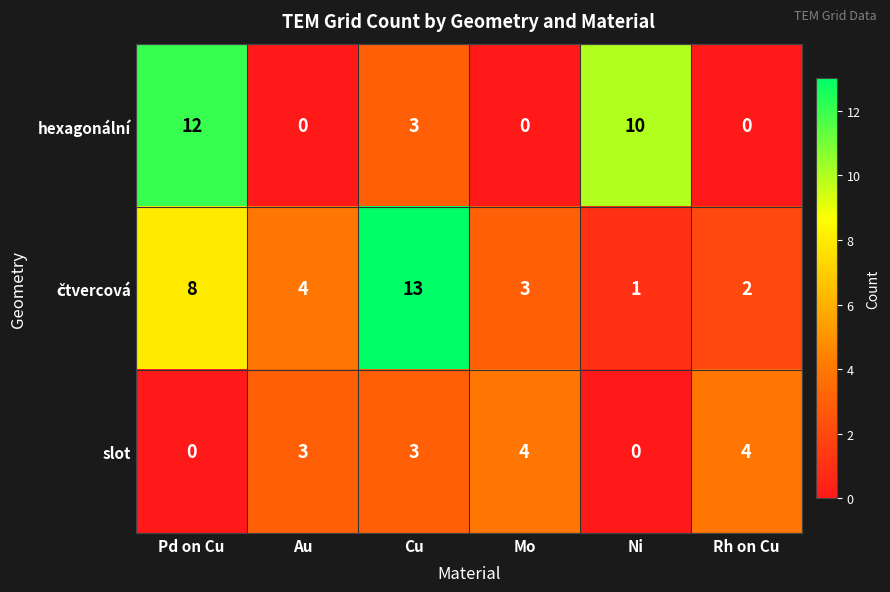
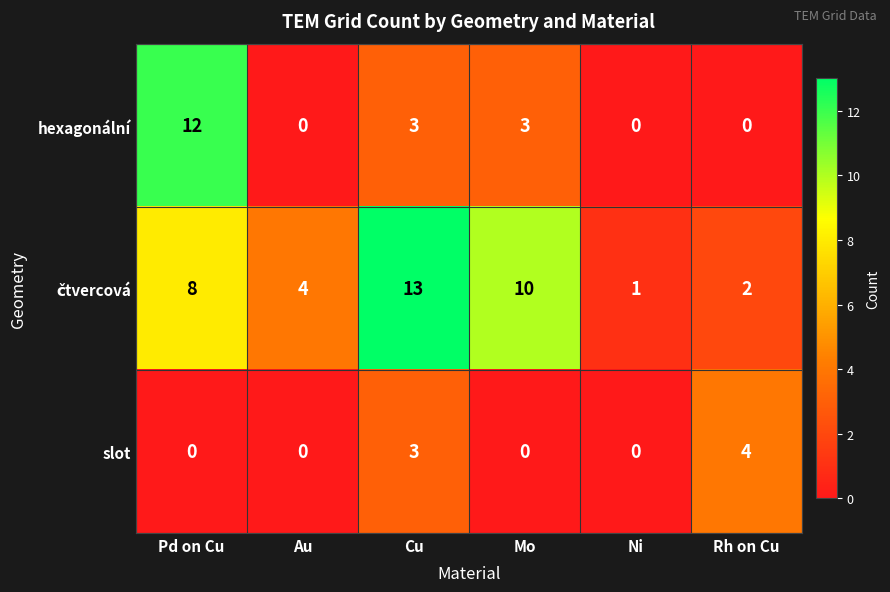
  {
    "hexagonální": {
      "Pd on Cu": 12,
      "Au": 0,
      "Cu": 3,
-     "Mo": 0,
-     "Ni": 10,
+     "Mo": 3,
+     "Ni": 0,
      "Rh on Cu": 0
    },
    "čtvercová": {
      "Pd on Cu": 8,
      "Au": 4,
      "Cu": 13,
-     "Mo": 3,
+     "Mo": 10,
      "Ni": 1,
      "Rh on Cu": 2
    },
    "slot": {
      "Pd on Cu": 0,
-     "Au": 3,
+     "Au": 0,
      "Cu": 3,
-     "Mo": 4,
+     "Mo": 0,
      "Ni": 0,
      "Rh on Cu": 4
    }
  }
